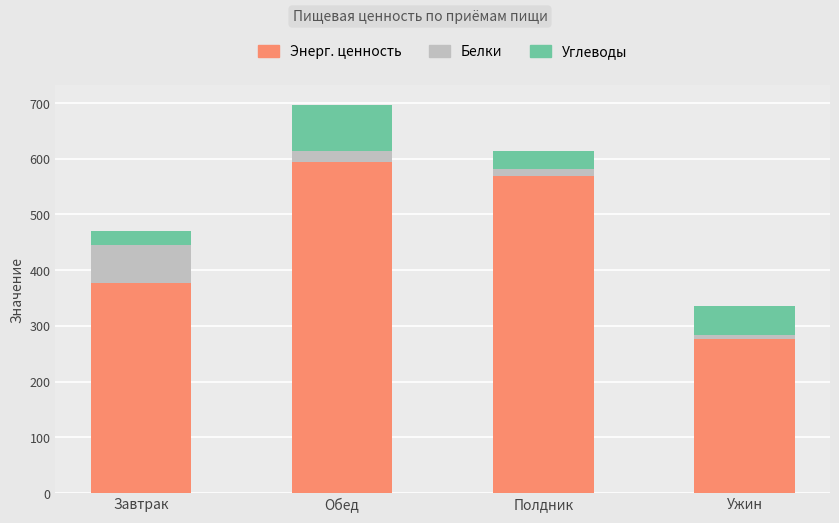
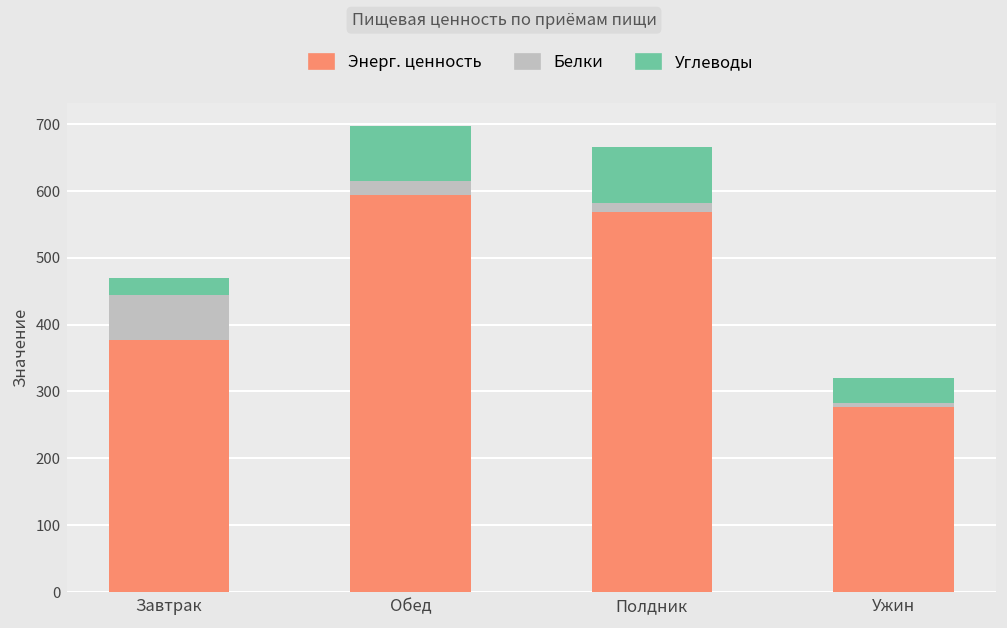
  {
    "Энерг. ценность": {
      "Завтрак": 380,
      "Обед": 590,
      "Полдник": 570,
      "Ужин": 280
    },
    "Белки": {
      "Завтрак": 70,
      "Обед": 20,
      "Полдник": 10,
      "Ужин": 10
    },
    "Углеводы": {
      "Завтрак": 30,
      "Обед": 80,
-     "Полдник": 30,
-     "Ужин": 50
+     "Полдник": 80,
+     "Ужин": 40
    }
  }
